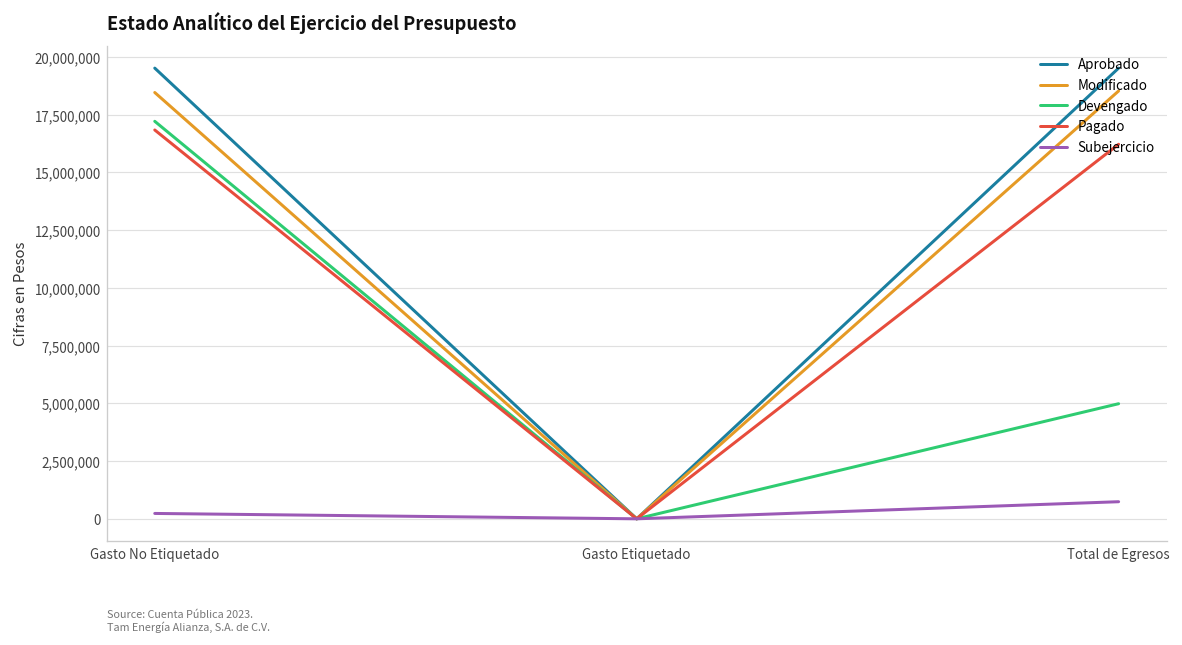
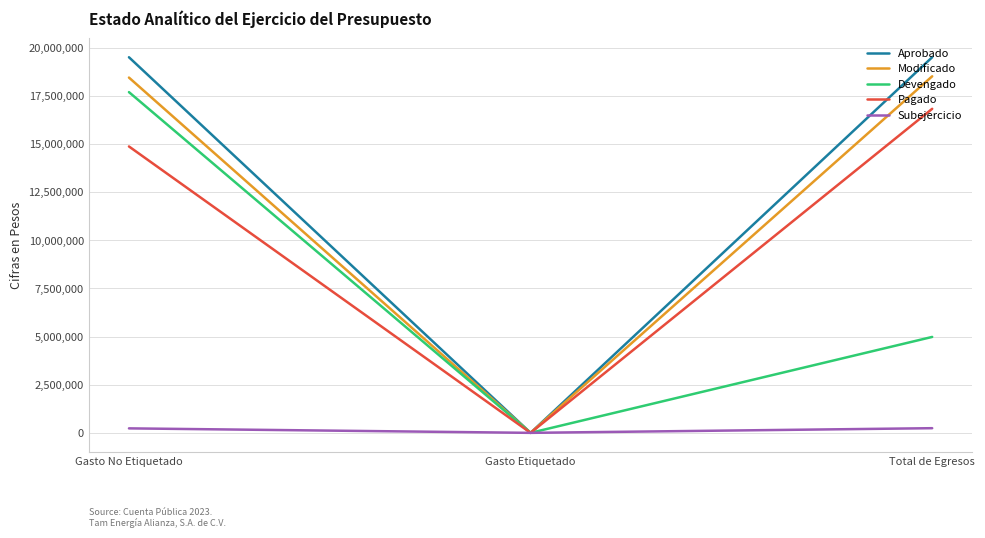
  {
    "Aprobado": {
      "Gasto No Etiquetado": "19,500,000",
      "Total de Egresos": "19,500,000"
    },
    "Modificado": {
      "Gasto No Etiquetado": "18,500,000",
      "Total de Egresos": "18,500,000"
    },
    "Devengado": {
-     "Gasto No Etiquetado": "17,200,000",
+     "Gasto No Etiquetado": "17,700,000",
      "Total de Egresos": "5,000,000"
    },
    "Pagado": {
-     "Gasto No Etiquetado": "16,800,000",
-     "Total de Egresos": "16,200,000"
+     "Gasto No Etiquetado": "14,900,000",
+     "Total de Egresos": "16,800,000"
    },
    "Subejercicio": {
      "Gasto No Etiquetado": "200,000",
-     "Total de Egresos": "700,000"
+     "Total de Egresos": "200,000"
    }
  }
